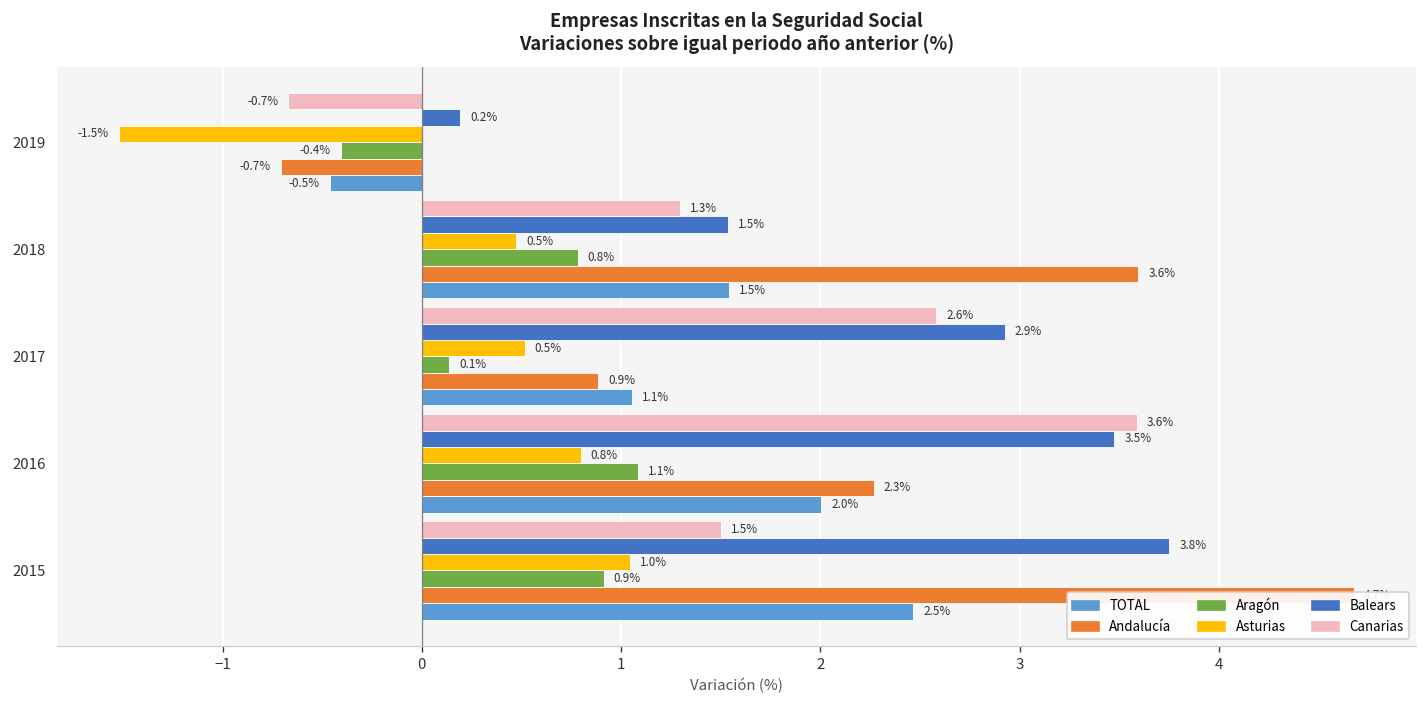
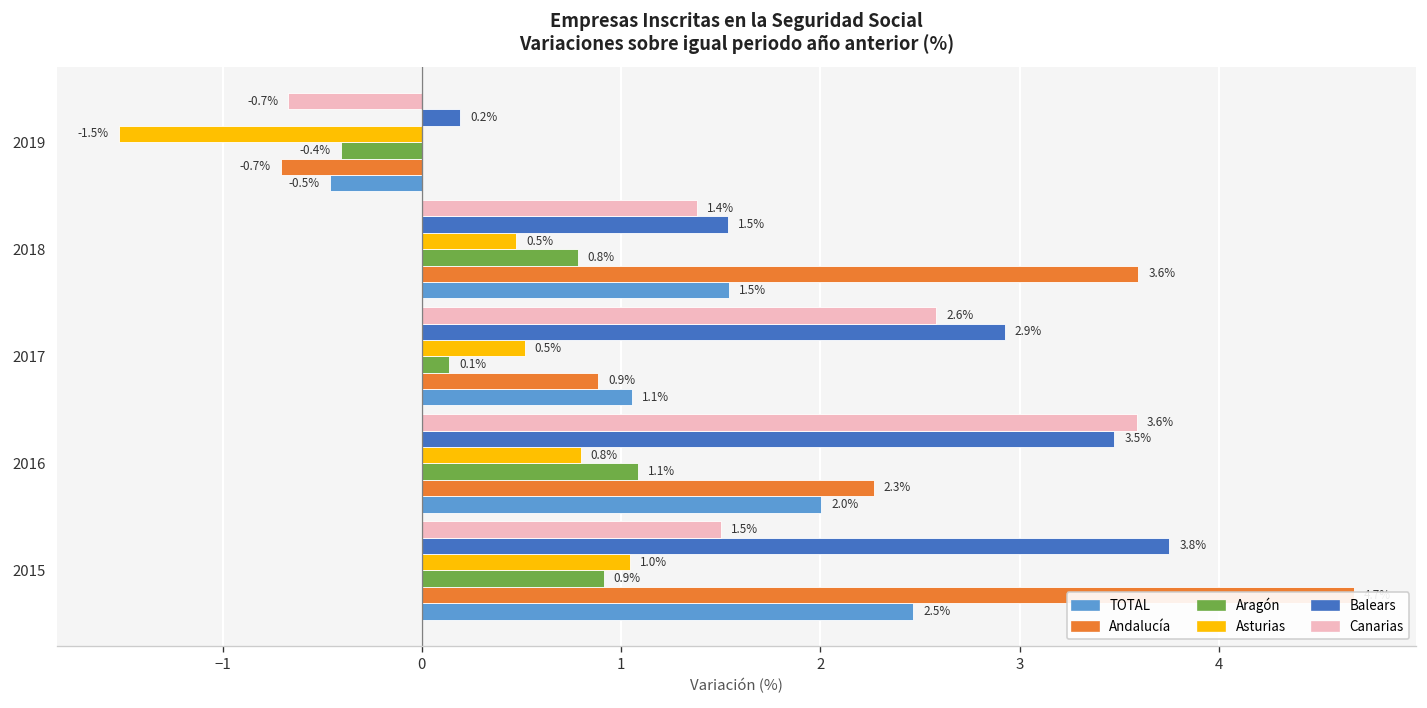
  {
    "Andalucía": {
      "2019": "-0.7%",
      "2018": "3.6%",
      "2017": "0.9%",
      "2016": "2.3%"
    },
    "Aragón": {
      "2019": "-0.4%",
      "2018": "0.8%",
      "2017": "0.1%",
      "2016": "1.1%",
      "2015": "0.9%"
    },
    "Asturias": {
      "2019": "-1.5%",
      "2018": "0.5%",
      "2017": "0.5%",
      "2016": "0.8%",
      "2015": "1.0%"
    },
    "Canarias": {
      "2019": "-0.7%",
-     "2018": "1.3%",
+     "2018": "1.4%",
      "2017": "2.6%",
      "2016": "3.6%",
      "2015": "1.5%"
    }
  }
